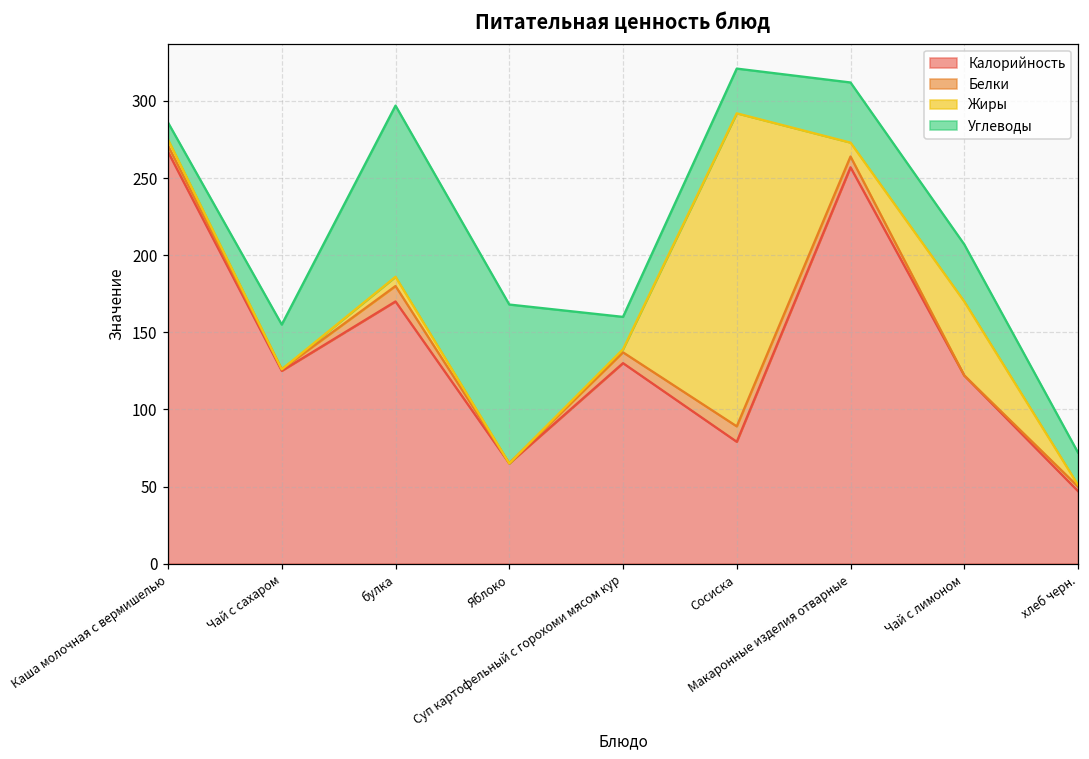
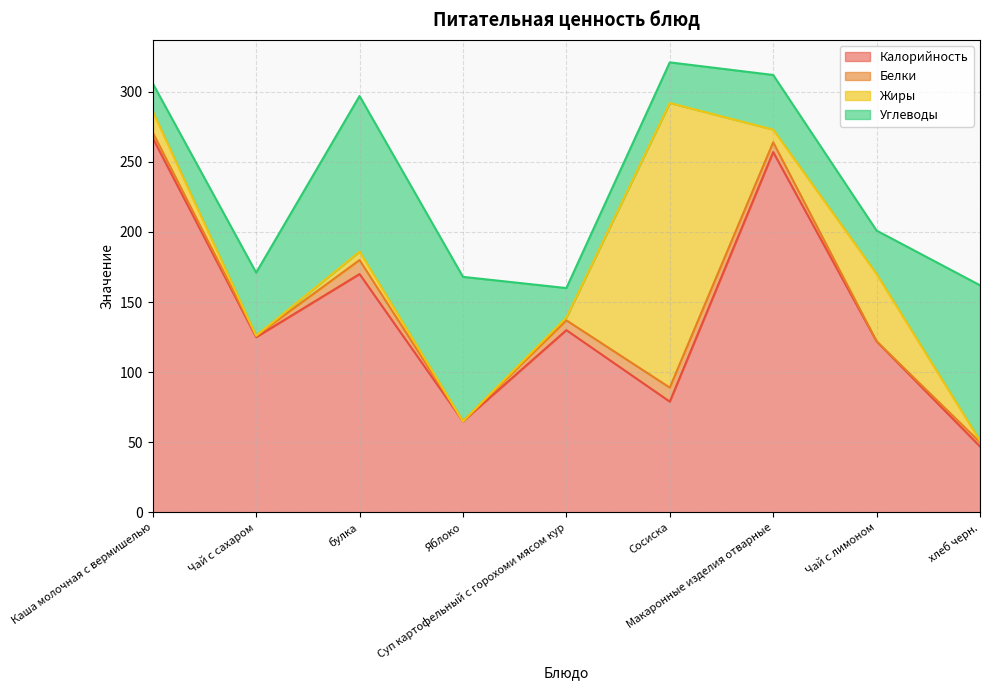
  {
    "Жиры": {
-     "Каша молочная с вермишелью": 4,
+     "Каша молочная с вермишелью": 15,
      "булка": 6,
      "Суп картофельный с горохоми мясом кур": 2,
      "Сосиска": 203,
      "Макаронные изделия отварные": 9,
      "Чай с лимоном": 48
    },
    "Углеводы": {
-     "Каша молочная с вермишелью": 11,
-     "Чай с сахаром": 29,
+     "Каша молочная с вермишелью": 20,
+     "Чай с сахаром": 45,
      "булка": 111,
      "Яблоко": 103,
      "Суп картофельный с горохоми мясом кур": 21,
      "Сосиска": 29,
      "Макаронные изделия отварные": 39,
-     "Чай с лимоном": 37,
-     "хлеб черн.": 21
+     "Чай с лимоном": 31,
+     "хлеб черн.": 111
    }
  }
